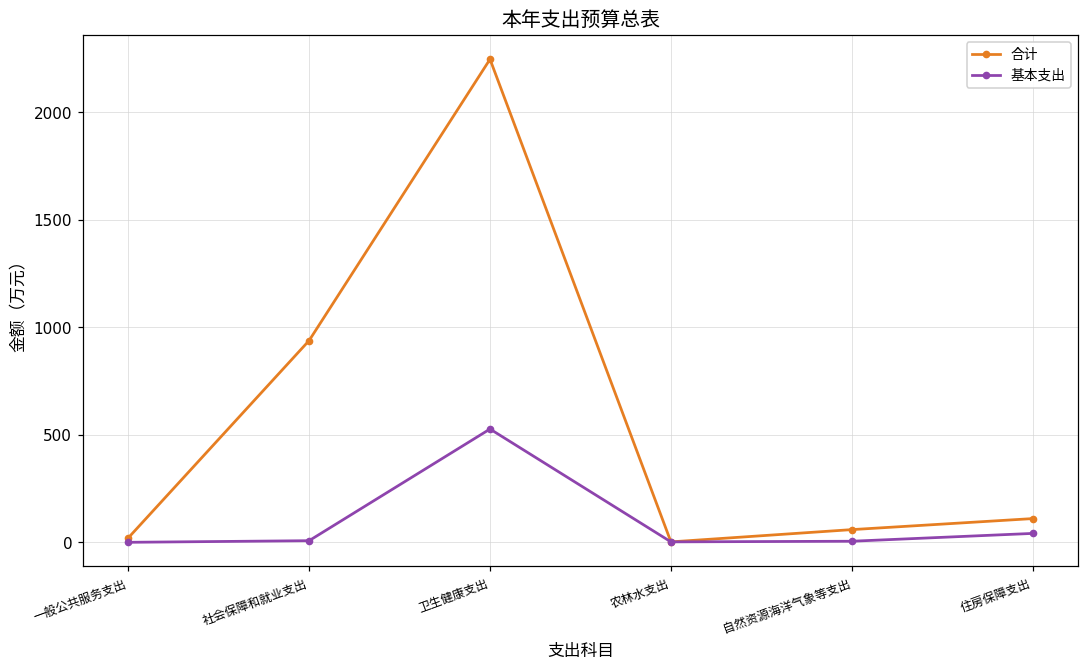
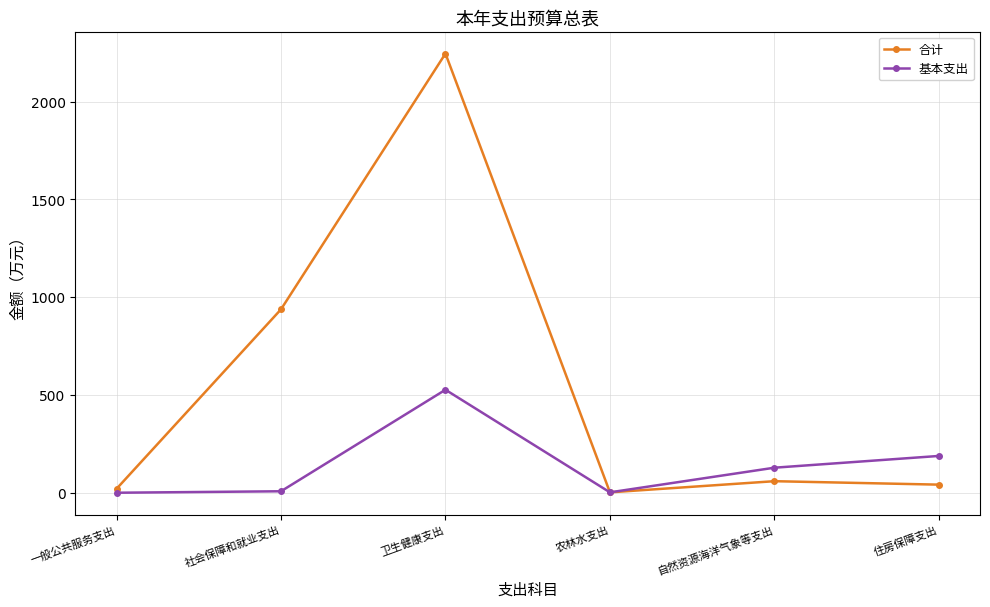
  {
    "合计": {
      "一般公共服务支出": 20,
      "社会保障和就业支出": 940,
      "卫生健康支出": 2250,
      "自然资源海洋气象等支出": 60,
-     "住房保障支出": 110
+     "住房保障支出": 40
    },
    "基本支出": {
      "一般公共服务支出": 0,
      "社会保障和就业支出": 10,
      "卫生健康支出": 530,
-     "自然资源海洋气象等支出": 10,
-     "住房保障支出": 40
+     "自然资源海洋气象等支出": 130,
+     "住房保障支出": 190
    }
  }
